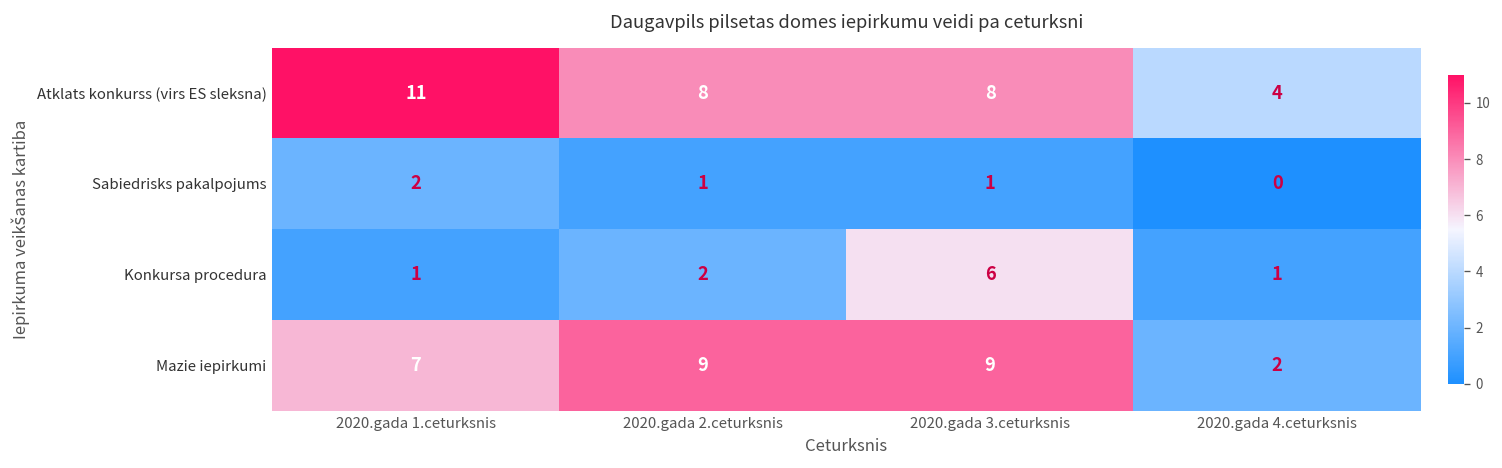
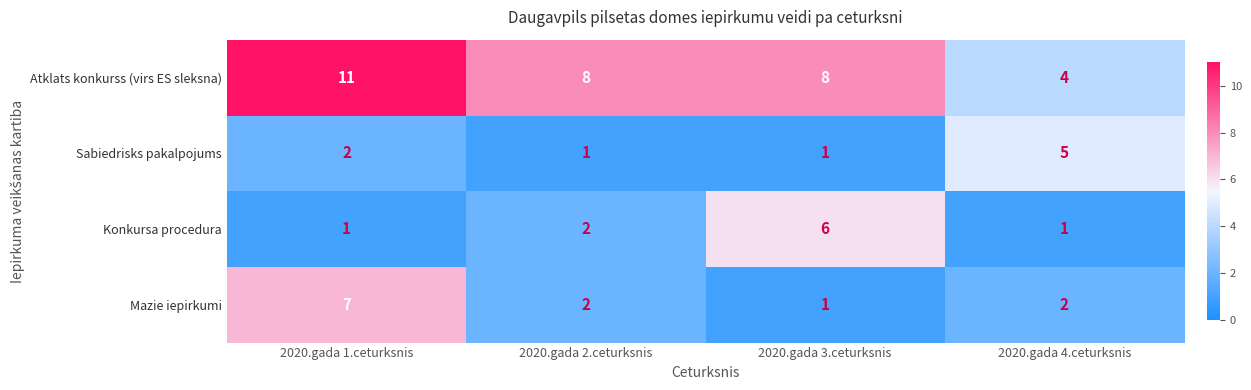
  {
    "Atklats konkurss (virs ES sleksna)": {
      "2020.gada 1.ceturksnis": 11,
      "2020.gada 2.ceturksnis": 8,
      "2020.gada 3.ceturksnis": 8,
      "2020.gada 4.ceturksnis": 4
    },
    "Sabiedrisks pakalpojums": {
      "2020.gada 1.ceturksnis": 2,
      "2020.gada 2.ceturksnis": 1,
      "2020.gada 3.ceturksnis": 1,
-     "2020.gada 4.ceturksnis": 0
+     "2020.gada 4.ceturksnis": 5
    },
    "Konkursa procedura": {
      "2020.gada 1.ceturksnis": 1,
      "2020.gada 2.ceturksnis": 2,
      "2020.gada 3.ceturksnis": 6,
      "2020.gada 4.ceturksnis": 1
    },
    "Mazie iepirkumi": {
      "2020.gada 1.ceturksnis": 7,
-     "2020.gada 2.ceturksnis": 9,
-     "2020.gada 3.ceturksnis": 9,
+     "2020.gada 2.ceturksnis": 2,
+     "2020.gada 3.ceturksnis": 1,
      "2020.gada 4.ceturksnis": 2
    }
  }
